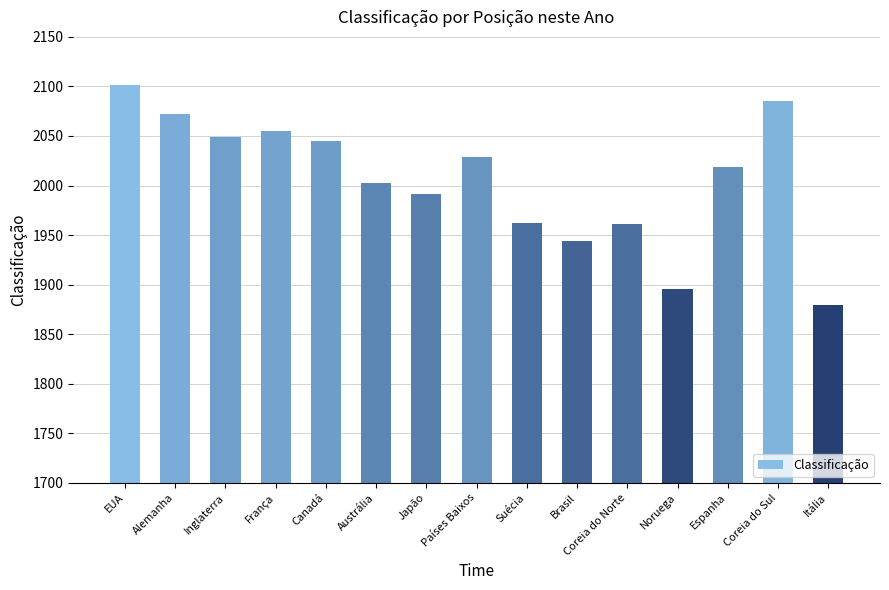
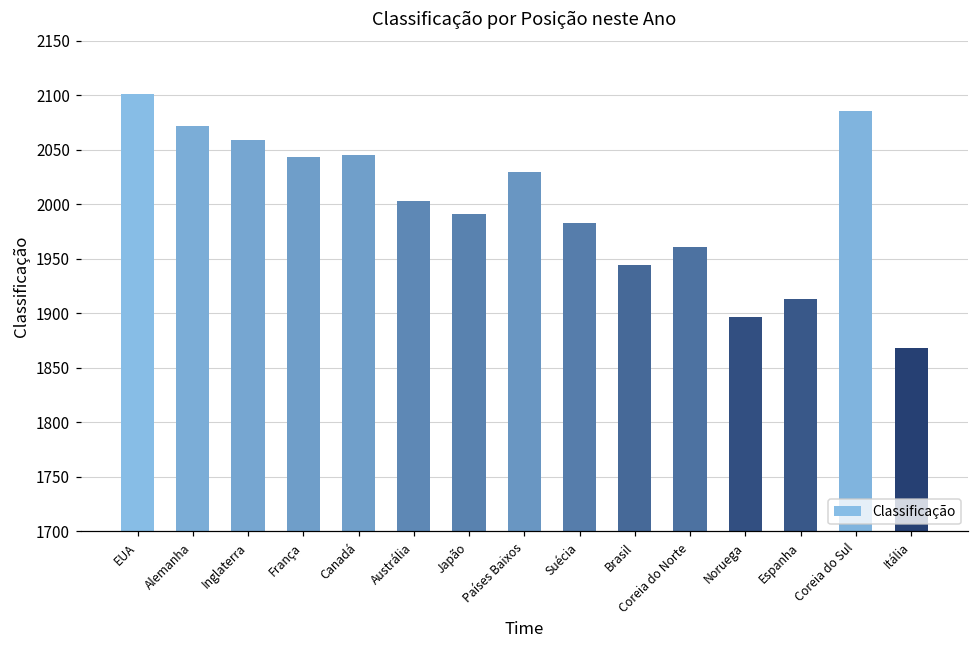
  {
    "EUA": 2100,
    "Alemanha": 2070,
-   "Inglaterra": 2050,
-   "França": 2060,
+   "Inglaterra": 2060,
+   "França": 2040,
    "Canadá": 2050,
    "Austrália": 2000,
    "Japão": 1990,
    "Países Baixos": 2030,
-   "Suécia": 1960,
+   "Suécia": 1980,
    "Brasil": 1940,
    "Coreia do Norte": 1960,
    "Noruega": 1900,
-   "Espanha": 2020,
+   "Espanha": 1910,
    "Coreia do Sul": 2090,
-   "Itália": 1880
+   "Itália": 1870
  }
